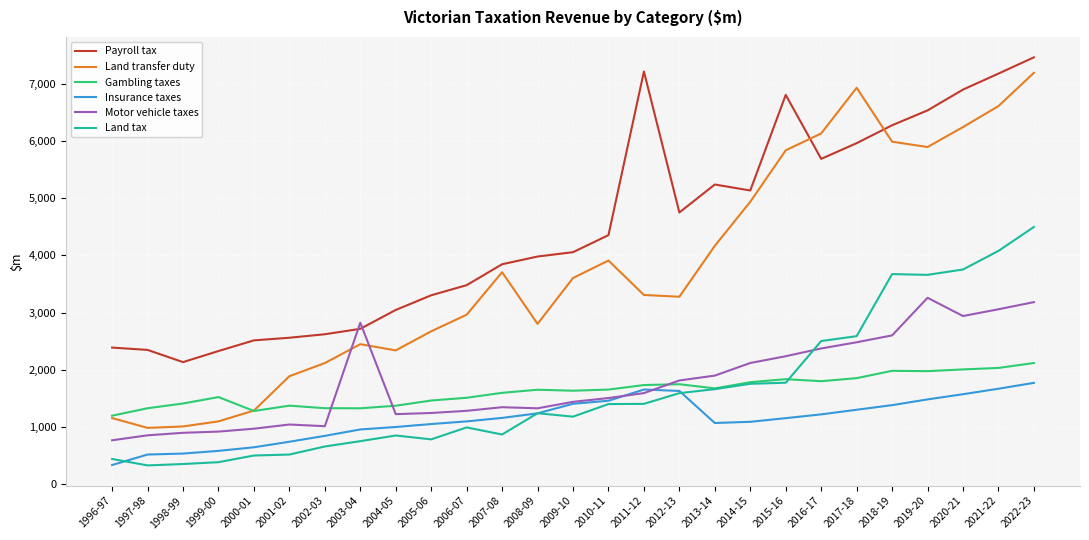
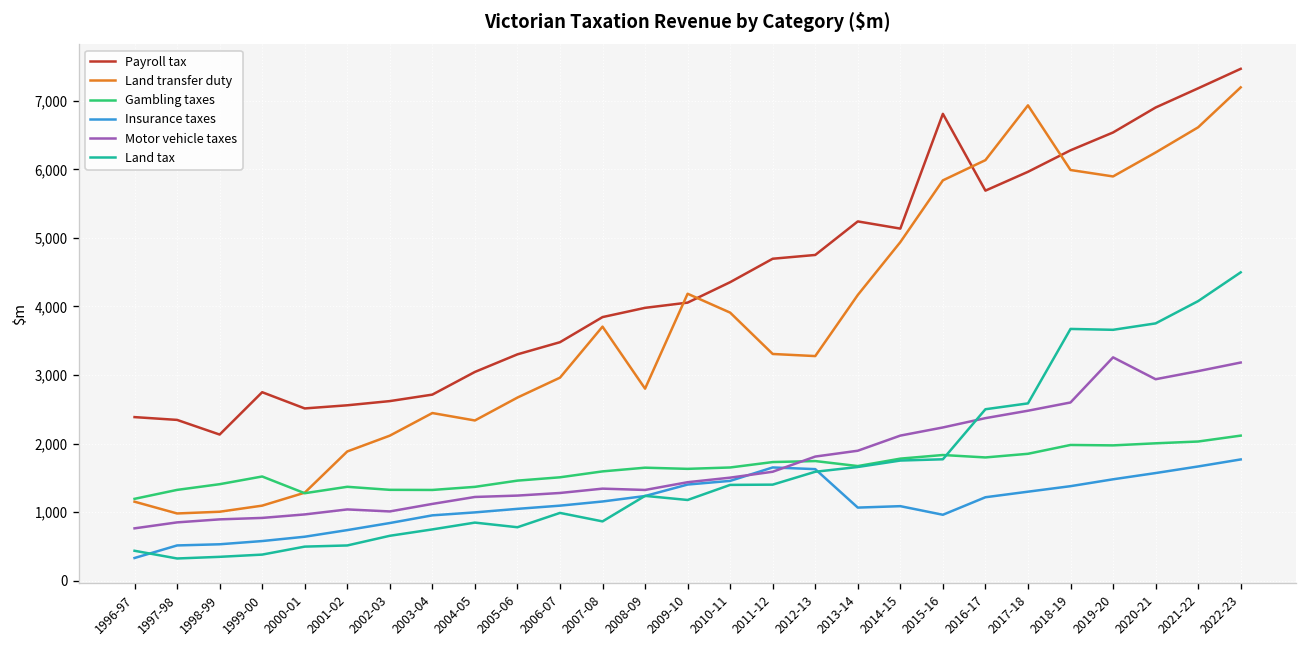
  {
    "Payroll tax": {
      "1996-97": "2,400",
      "1997-98": "2,300",
      "1998-99": "2,100",
-     "1999-00": "2,300",
+     "1999-00": "2,700",
      "2000-01": "2,500",
      "2001-02": "2,600",
      "2002-03": "2,600",
      "2003-04": "2,700",
      "2004-05": "3,000",
      "2005-06": "3,300",
      "2006-07": "3,500",
      "2007-08": "3,800",
      "2008-09": "4,000",
      "2009-10": "4,100",
      "2010-11": "4,400",
-     "2011-12": "7,200",
+     "2011-12": "4,700",
      "2012-13": "4,800",
      "2013-14": "5,200",
      "2014-15": "5,100",
      "2015-16": "6,800",
      "2016-17": "5,700",
      "2017-18": "6,000",
      "2018-19": "6,300",
      "2019-20": "6,500",
      "2020-21": "6,900",
      "2021-22": "7,200",
      "2022-23": "7,500"
    },
    "Land transfer duty": {
      "1997-98": "1,000",
      "1998-99": "1,000",
      "1999-00": "1,100",
      "2001-02": "1,900",
      "2002-03": "2,100",
      "2003-04": "2,400",
      "2004-05": "2,300",
      "2005-06": "2,700",
      "2006-07": "3,000",
      "2007-08": "3,700",
      "2008-09": "2,800",
-     "2009-10": "3,600",
+     "2009-10": "4,200",
      "2010-11": "3,900",
      "2011-12": "3,300",
      "2012-13": "3,300",
      "2013-14": "4,200",
      "2014-15": "4,900",
      "2015-16": "5,800",
      "2016-17": "6,100",
      "2017-18": "6,900",
      "2018-19": "6,000",
      "2019-20": "5,900",
      "2020-21": "6,200",
      "2021-22": "6,600",
      "2022-23": "7,200"
    },
    "Insurance taxes": {
      "1996-97": "300",
      "1997-98": "500",
      "1998-99": "500",
      "1999-00": "600",
      "2000-01": "600",
      "2001-02": "700",
      "2002-03": "800",
      "2003-04": "1,000",
      "2004-05": "1,000",
      "2005-06": "1,000",
      "2006-07": "1,100",
      "2007-08": "1,200",
      "2010-11": "1,500",
      "2011-12": "1,700",
      "2013-14": "1,100",
      "2014-15": "1,100",
-     "2015-16": "1,200",
+     "2015-16": "1,000",
      "2016-17": "1,200",
      "2017-18": "1,300",
      "2018-19": "1,400",
      "2019-20": "1,500",
      "2020-21": "1,600",
      "2021-22": "1,700",
      "2022-23": "1,800"
    },
    "Motor vehicle taxes": {
      "1996-97": "800",
      "1997-98": "900",
      "1998-99": "900",
      "1999-00": "900",
      "2000-01": "1,000",
      "2001-02": "1,000",
      "2002-03": "1,000",
-     "2003-04": "2,800",
+     "2003-04": "1,100",
      "2004-05": "1,200",
      "2005-06": "1,200",
      "2006-07": "1,300",
      "2007-08": "1,300",
      "2008-09": "1,300",
      "2010-11": "1,500",
      "2011-12": "1,600",
      "2012-13": "1,800",
      "2013-14": "1,900",
      "2014-15": "2,100",
      "2015-16": "2,200",
      "2016-17": "2,400",
      "2017-18": "2,500",
      "2018-19": "2,600",
      "2019-20": "3,300",
      "2020-21": "2,900",
      "2021-22": "3,100",
      "2022-23": "3,200"
    }
  }
